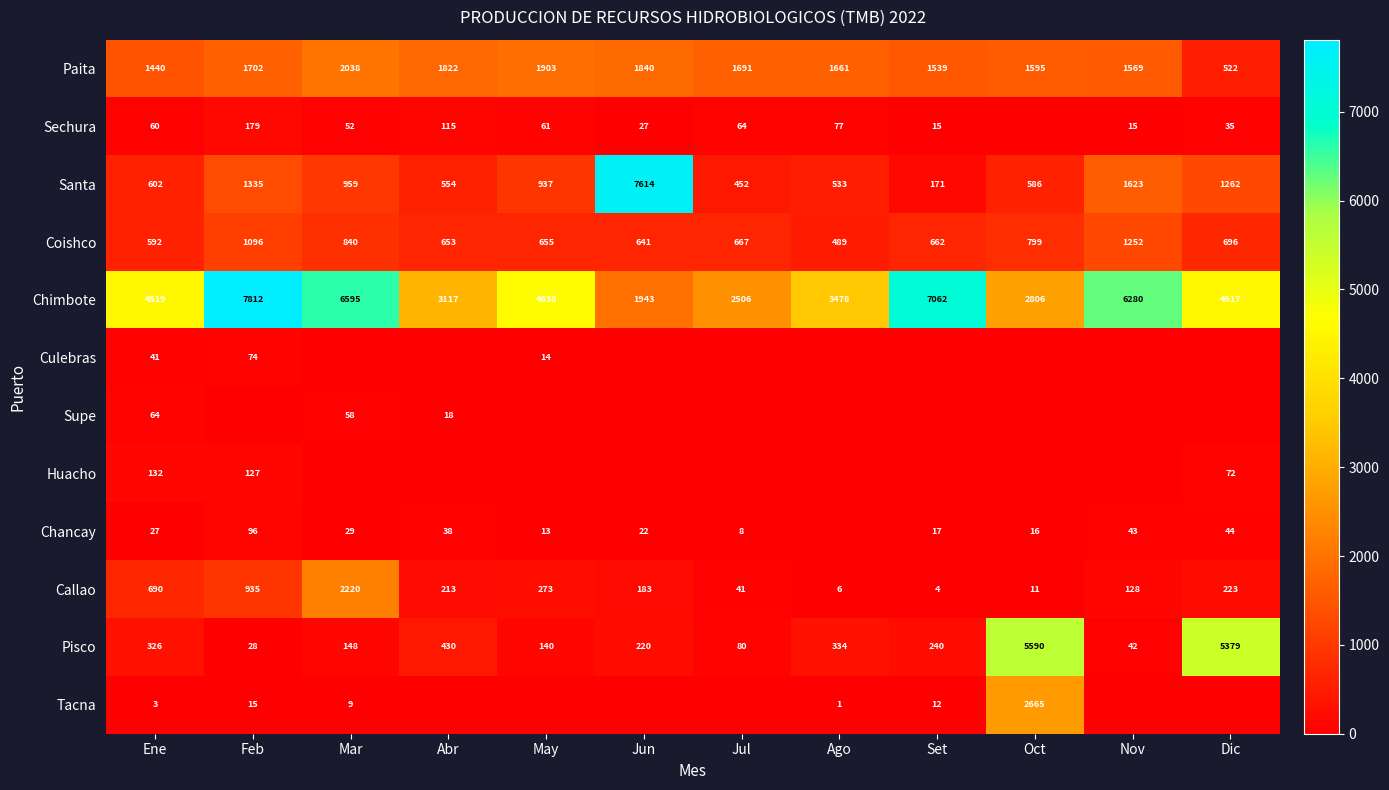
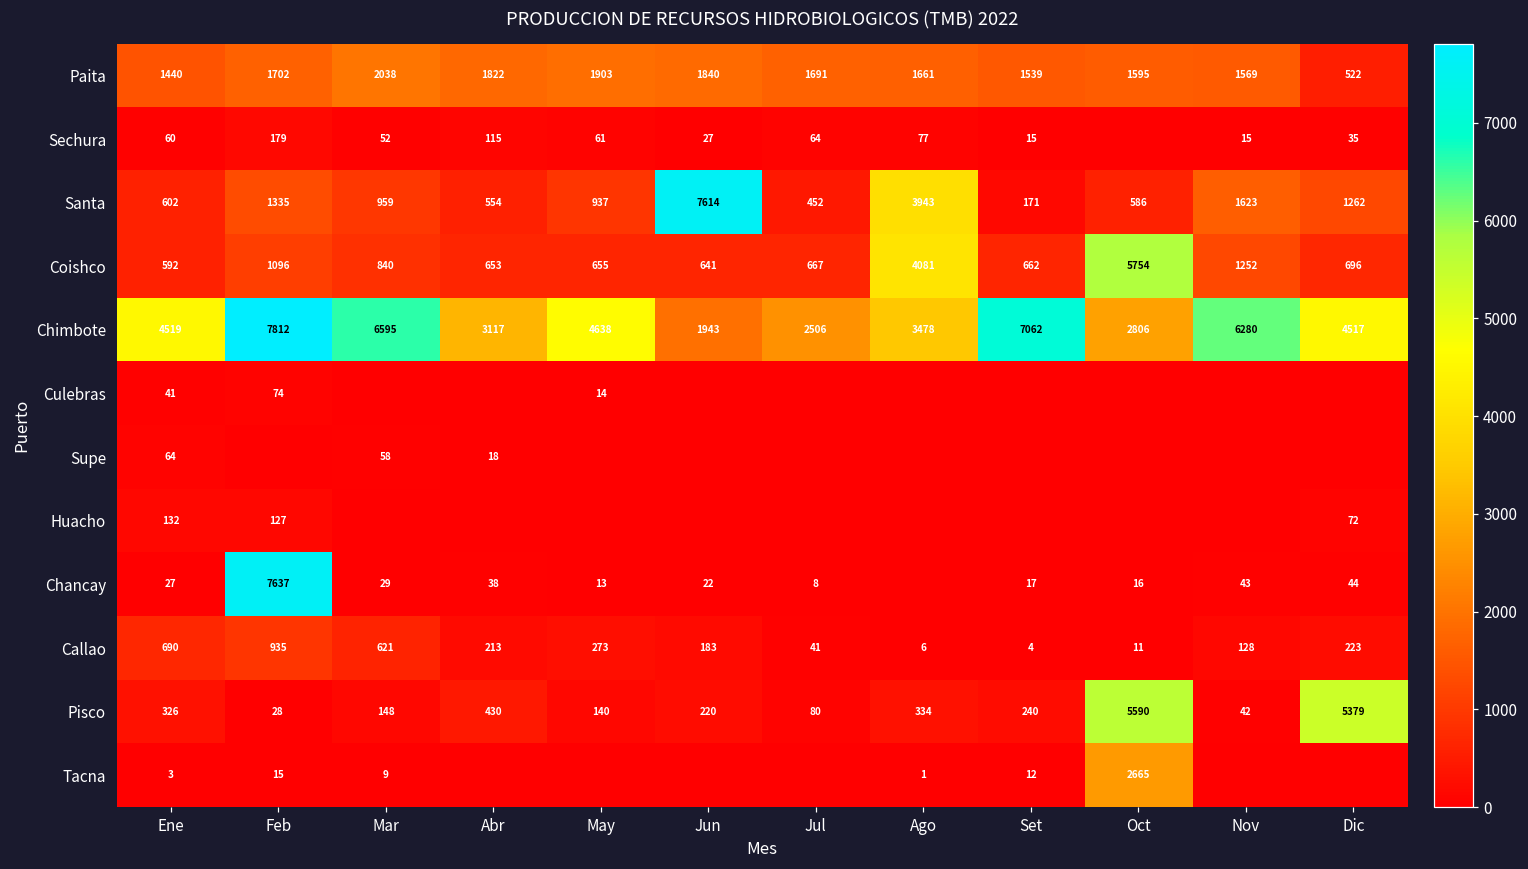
  {
    "Paita": {
      "Ene": 1440,
      "Feb": 1702,
      "Mar": 2038,
      "Abr": 1822,
      "May": 1903,
      "Jun": 1840,
      "Jul": 1691,
      "Ago": 1661,
      "Set": 1539,
      "Oct": 1595,
      "Nov": 1569,
      "Dic": 522
    },
    "Sechura": {
      "Ene": 60,
      "Feb": 179,
      "Mar": 52,
      "Abr": 115,
      "May": 61,
      "Jun": 27,
      "Jul": 64,
      "Ago": 77,
      "Set": 15,
      "Nov": 15,
      "Dic": 35
    },
    "Santa": {
      "Ene": 602,
      "Feb": 1335,
      "Mar": 959,
      "Abr": 554,
      "May": 937,
      "Jun": 7614,
      "Jul": 452,
-     "Ago": 533,
+     "Ago": 3943,
      "Set": 171,
      "Oct": 586,
      "Nov": 1623,
      "Dic": 1262
    },
    "Coishco": {
      "Ene": 592,
      "Feb": 1096,
      "Mar": 840,
      "Abr": 653,
      "May": 655,
      "Jun": 641,
      "Jul": 667,
-     "Ago": 489,
+     "Ago": 4081,
      "Set": 662,
-     "Oct": 799,
+     "Oct": 5754,
      "Nov": 1252,
      "Dic": 696
    },
    "Chimbote": {
      "Ene": 4519,
      "Feb": 7812,
      "Mar": 6595,
      "Abr": 3117,
      "May": 4638,
      "Jun": 1943,
      "Jul": 2506,
      "Ago": 3478,
      "Set": 7062,
      "Oct": 2806,
      "Nov": 6280,
      "Dic": 4517
    },
    "Culebras": {
      "Ene": 41,
      "Feb": 74,
      "May": 14
    },
    "Supe": {
      "Ene": 64,
      "Mar": 58,
      "Abr": 18
    },
    "Huacho": {
      "Ene": 132,
      "Feb": 127,
      "Dic": 72
    },
    "Chancay": {
      "Ene": 27,
-     "Feb": 96,
+     "Feb": 7637,
      "Mar": 29,
      "Abr": 38,
      "May": 13,
      "Jun": 22,
      "Jul": 8,
      "Set": 17,
      "Oct": 16,
      "Nov": 43,
      "Dic": 44
    },
    "Callao": {
      "Ene": 690,
      "Feb": 935,
-     "Mar": 2220,
+     "Mar": 621,
      "Abr": 213,
      "May": 273,
      "Jun": 183,
      "Jul": 41,
      "Ago": 6,
      "Set": 4,
      "Oct": 11,
      "Nov": 128,
      "Dic": 223
    },
    "Pisco": {
      "Ene": 326,
      "Feb": 28,
      "Mar": 148,
      "Abr": 430,
      "May": 140,
      "Jun": 220,
      "Jul": 80,
      "Ago": 334,
      "Set": 240,
      "Oct": 5590,
      "Nov": 42,
      "Dic": 5379
    },
    "Tacna": {
      "Ene": 3,
      "Feb": 15,
      "Mar": 9,
      "Ago": 1,
      "Set": 12,
      "Oct": 2665
    }
  }
